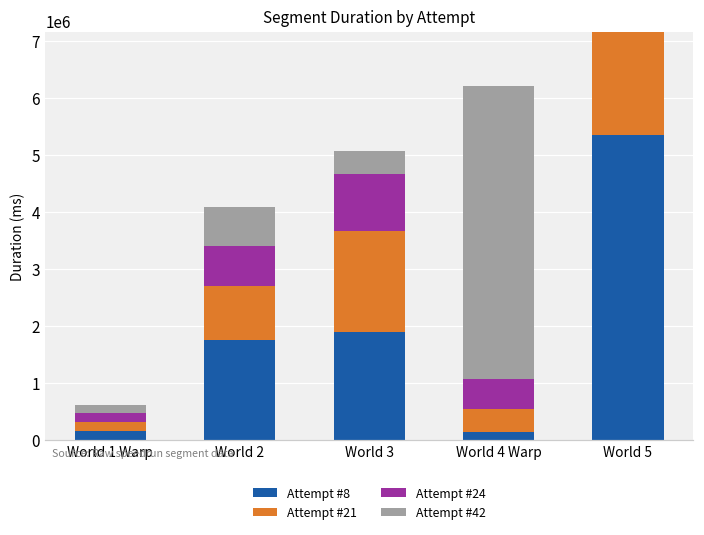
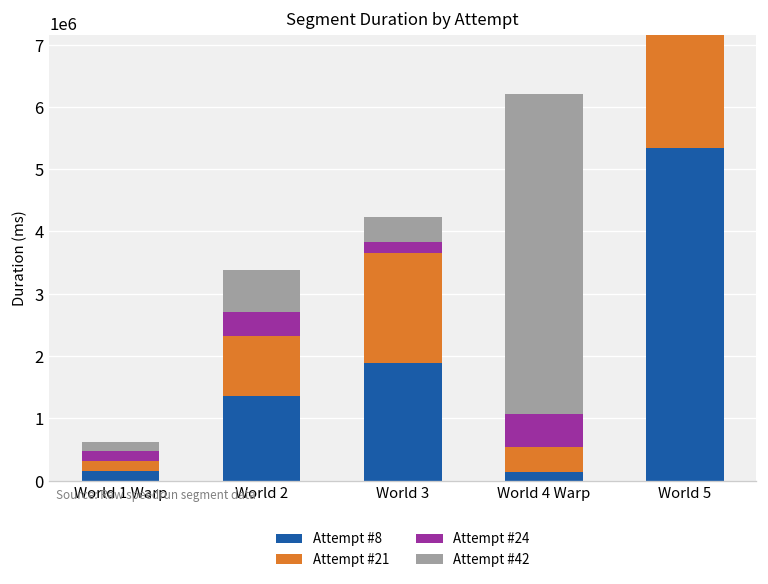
  {
    "Attempt #8": {
      "World 1 Warp": 200000,
-     "World 2": 1700000,
+     "World 2": 1400000,
      "World 3": 1900000,
      "World 4 Warp": 100000,
      "World 5": 5300000
    },
    "Attempt #21": {
      "World 1 Warp": 200000,
      "World 2": 1000000,
      "World 3": 1800000,
      "World 4 Warp": 400000,
      "World 5": 1800000
    },
    "Attempt #24": {
      "World 1 Warp": 200000,
-     "World 2": 700000,
-     "World 3": 1000000,
+     "World 2": 400000,
+     "World 3": 200000,
      "World 4 Warp": 500000,
      "World 5": 0
    },
    "Attempt #42": {
      "World 1 Warp": 100000,
      "World 2": 700000,
      "World 3": 400000,
      "World 4 Warp": 5100000,
      "World 5": 0
    }
  }
